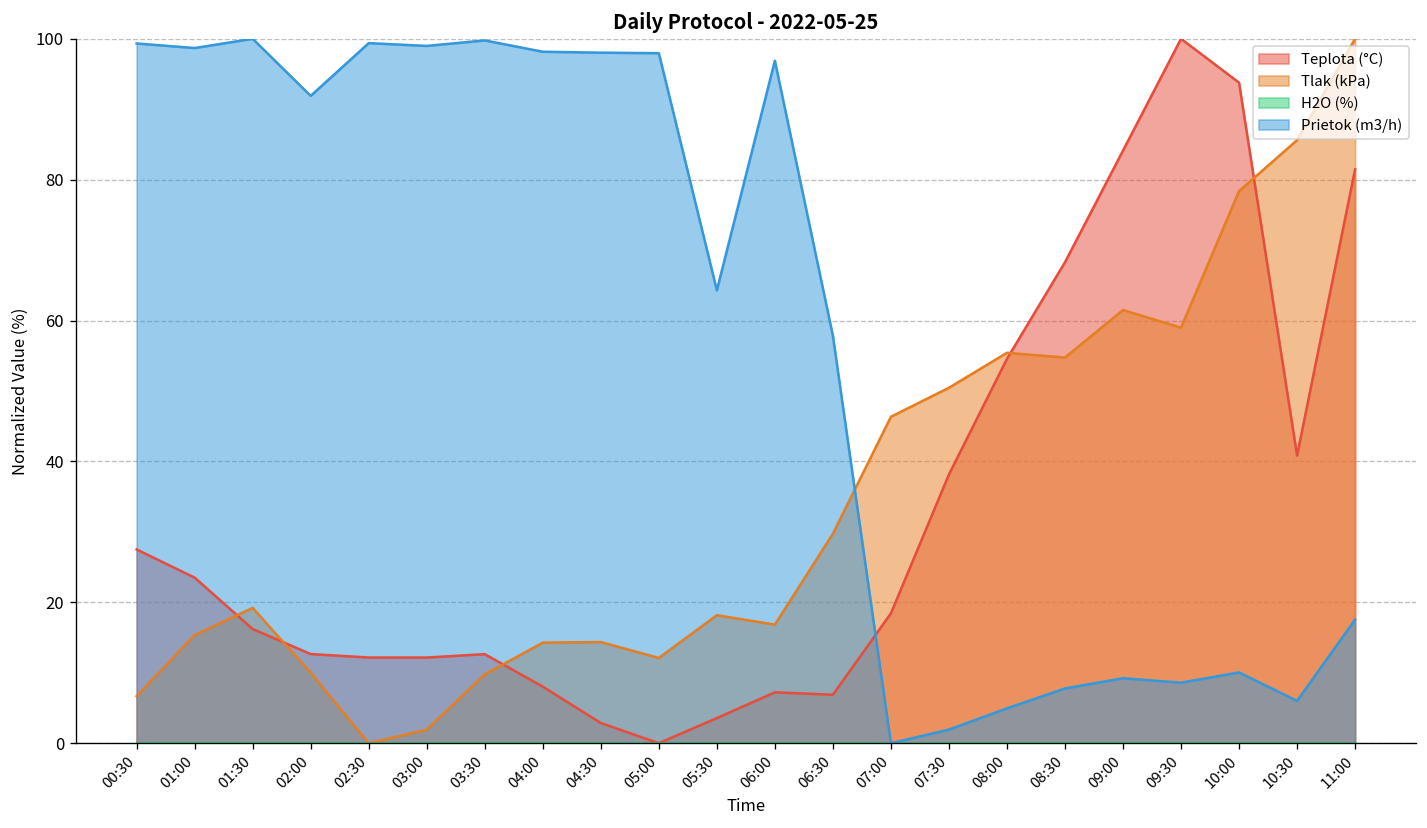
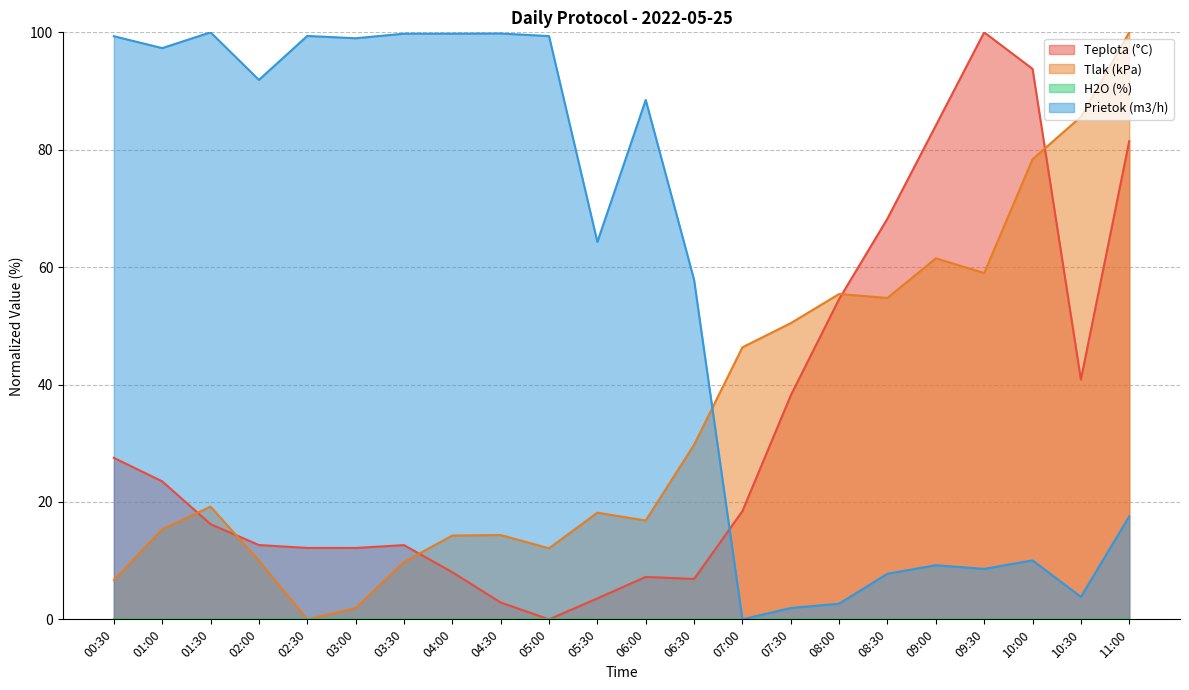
  {
    "H2O (%)": {
      "00:30": 0,
      "01:00": 0,
      "01:30": 0,
      "02:00": 0,
      "03:00": 0,
      "03:30": 0,
      "04:00": 0,
      "04:30": 0,
      "05:30": 0,
      "06:00": 0,
      "06:30": 0,
      "07:30": 0,
      "08:00": 0,
      "08:30": 0,
      "09:00": 0,
      "09:30": 0,
      "10:00": 0,
      "10:30": 0,
      "11:00": 0
    },
    "Prietok (m3/h)": {
      "00:30": 99,
-     "01:00": 99,
+     "01:00": 97,
      "01:30": 100,
      "02:00": 92,
      "02:30": 99,
      "03:00": 99,
      "03:30": 100,
-     "04:00": 98,
-     "04:30": 98,
-     "05:00": 98,
+     "04:00": 100,
+     "04:30": 100,
+     "05:00": 99,
      "05:30": 64,
-     "06:00": 97,
+     "06:00": 88,
      "06:30": 58,
      "07:30": 2,
-     "08:00": 5,
+     "08:00": 3,
      "08:30": 8,
      "09:00": 9,
      "09:30": 9,
      "10:00": 10,
-     "10:30": 6,
+     "10:30": 4,
      "11:00": 18
    }
  }
